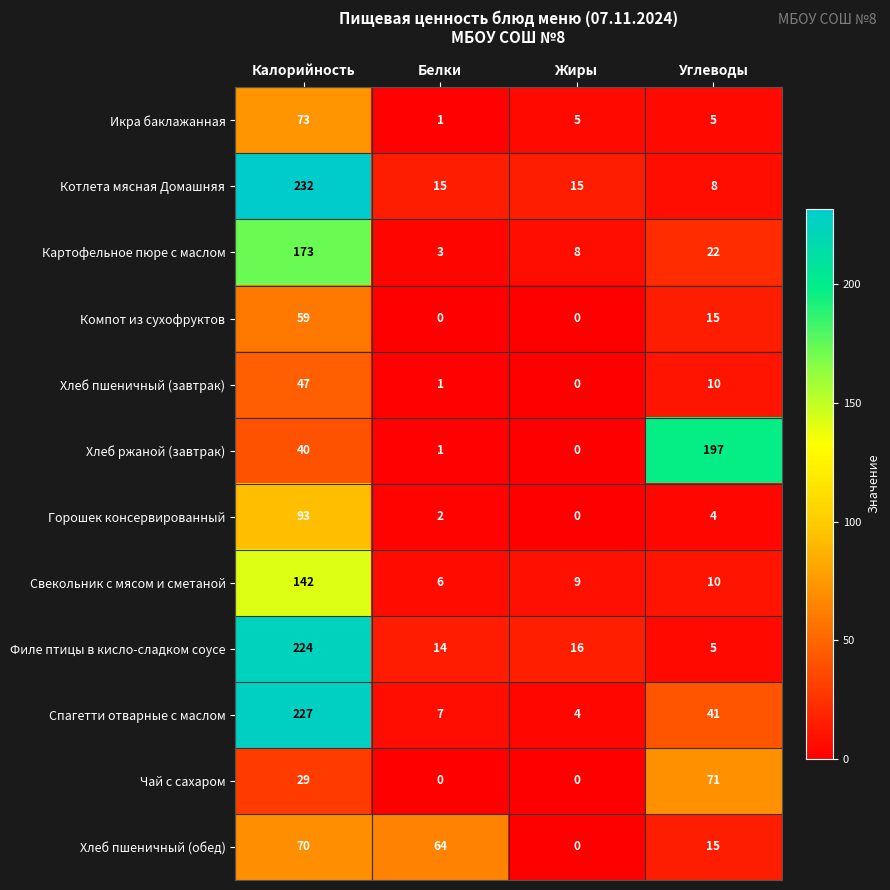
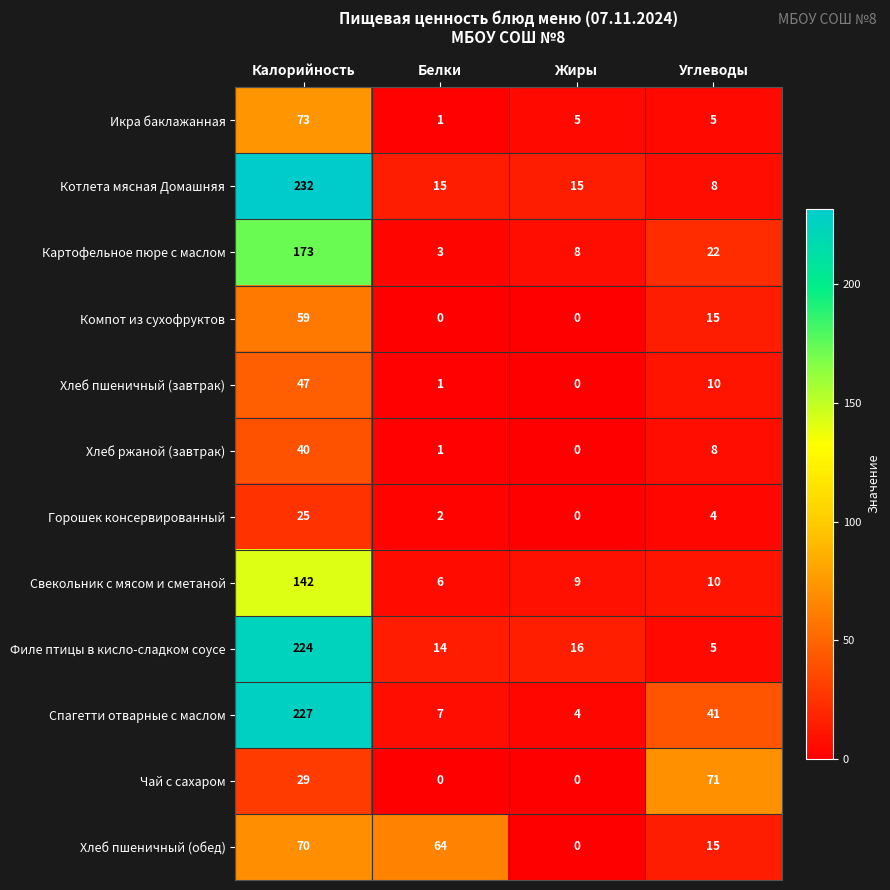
  {
    "Икра баклажанная": {
      "Калорийность": 73,
      "Белки": 1,
      "Жиры": 5,
      "Углеводы": 5
    },
    "Котлета мясная Домашняя": {
      "Калорийность": 232,
      "Белки": 15,
      "Жиры": 15,
      "Углеводы": 8
    },
    "Картофельное пюре с маслом": {
      "Калорийность": 173,
      "Белки": 3,
      "Жиры": 8,
      "Углеводы": 22
    },
    "Компот из сухофруктов": {
      "Калорийность": 59,
      "Белки": 0,
      "Жиры": 0,
      "Углеводы": 15
    },
    "Хлеб пшеничный (завтрак)": {
      "Калорийность": 47,
      "Белки": 1,
      "Жиры": 0,
      "Углеводы": 10
    },
    "Хлеб ржаной (завтрак)": {
      "Калорийность": 40,
      "Белки": 1,
      "Жиры": 0,
-     "Углеводы": 197
+     "Углеводы": 8
    },
    "Горошек консервированный": {
-     "Калорийность": 93,
+     "Калорийность": 25,
      "Белки": 2,
      "Жиры": 0,
      "Углеводы": 4
    },
    "Свекольник с мясом и сметаной": {
      "Калорийность": 142,
      "Белки": 6,
      "Жиры": 9,
      "Углеводы": 10
    },
    "Филе птицы в кисло-сладком соусе": {
      "Калорийность": 224,
      "Белки": 14,
      "Жиры": 16,
      "Углеводы": 5
    },
    "Спагетти отварные с маслом": {
      "Калорийность": 227,
      "Белки": 7,
      "Жиры": 4,
      "Углеводы": 41
    },
    "Чай с сахаром": {
      "Калорийность": 29,
      "Белки": 0,
      "Жиры": 0,
      "Углеводы": 71
    },
    "Хлеб пшеничный (обед)": {
      "Калорийность": 70,
      "Белки": 64,
      "Жиры": 0,
      "Углеводы": 15
    }
  }
